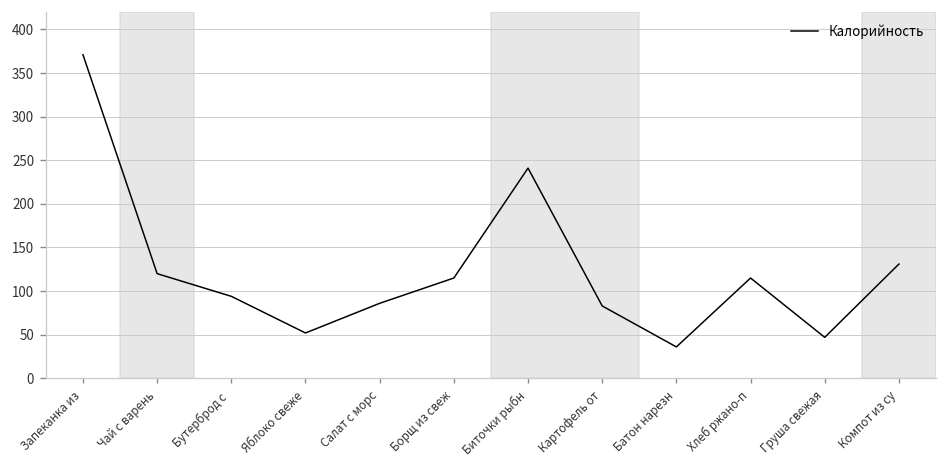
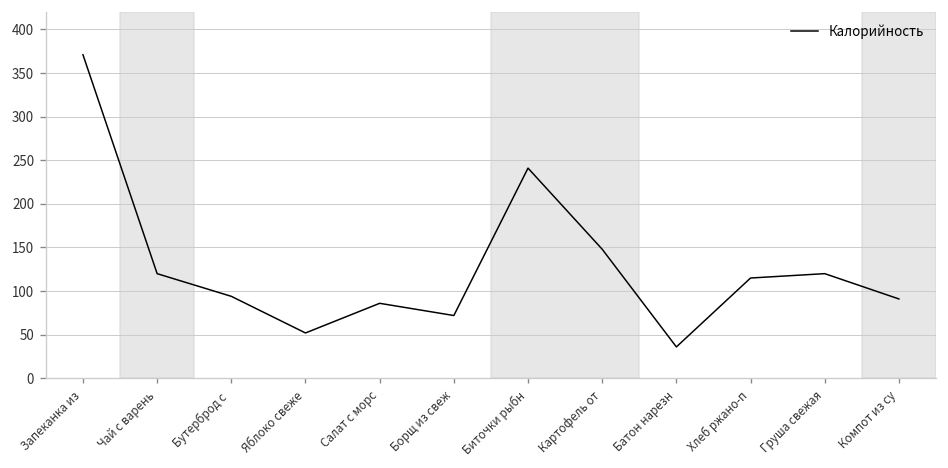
  {
    "Запеканка из": 370,
    "Чай с варень": 120,
    "Бутерброд с": 90,
    "Яблоко свеже": 50,
    "Салат с морс": 90,
-   "Борщ из свеж": 120,
+   "Борщ из свеж": 70,
    "Биточки рыбн": 240,
-   "Картофель от": 80,
+   "Картофель от": 150,
    "Батон нарезн": 40,
    "Хлеб ржано-п": 120,
-   "Груша свежая": 50,
-   "Компот из су": 130
+   "Груша свежая": 120,
+   "Компот из су": 90
  }
